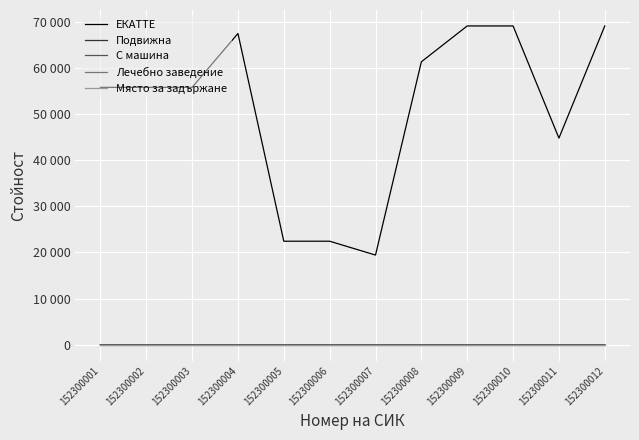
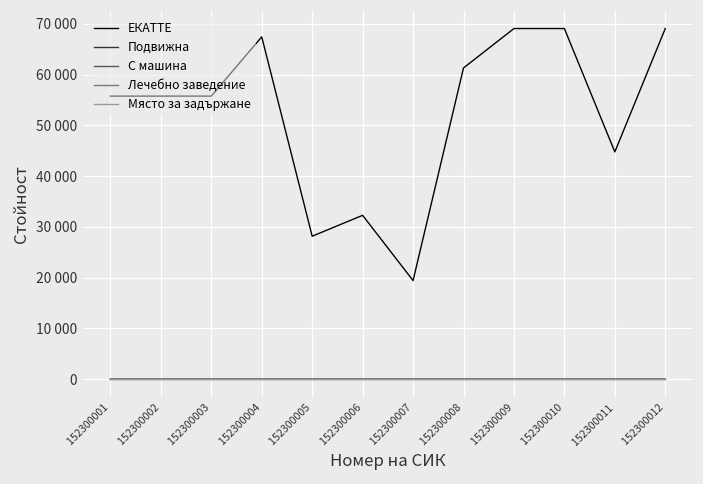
  {
    "ЕКАТТЕ": {
      "152300004": 67000,
-     "152300005": 22000,
-     "152300006": 22000,
+     "152300005": 28000,
+     "152300006": 32000,
      "152300007": 19000,
      "152300008": 61000,
      "152300009": 69000,
      "152300010": 69000,
      "152300011": 45000,
      "152300012": 69000
    },
    "Място за задържане": {
      "152300001": 0,
      "152300002": 0,
      "152300003": 0,
      "152300004": 0,
      "152300005": 0,
      "152300006": 0,
      "152300007": 0,
      "152300008": 0,
      "152300009": 0,
      "152300010": 0,
      "152300011": 0,
      "152300012": 0
    }
  }
